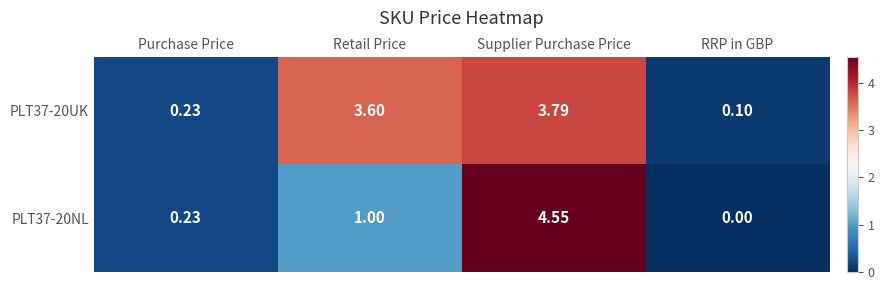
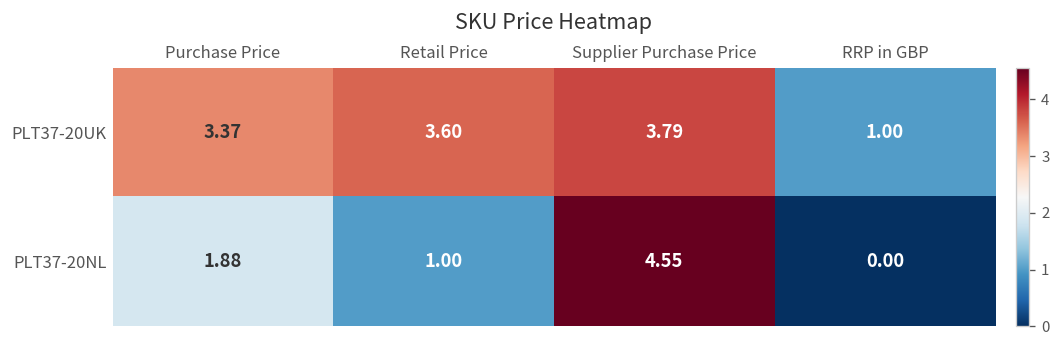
  {
    "PLT37-20UK": {
-     "Purchase Price": 0.23,
+     "Purchase Price": 3.37,
      "Retail Price": 3.60,
      "Supplier Purchase Price": 3.79,
-     "RRP in GBP": 0.10
+     "RRP in GBP": 1.00
    },
    "PLT37-20NL": {
-     "Purchase Price": 0.23,
+     "Purchase Price": 1.88,
      "Retail Price": 1.00,
      "Supplier Purchase Price": 4.55,
      "RRP in GBP": 0.00
    }
  }
